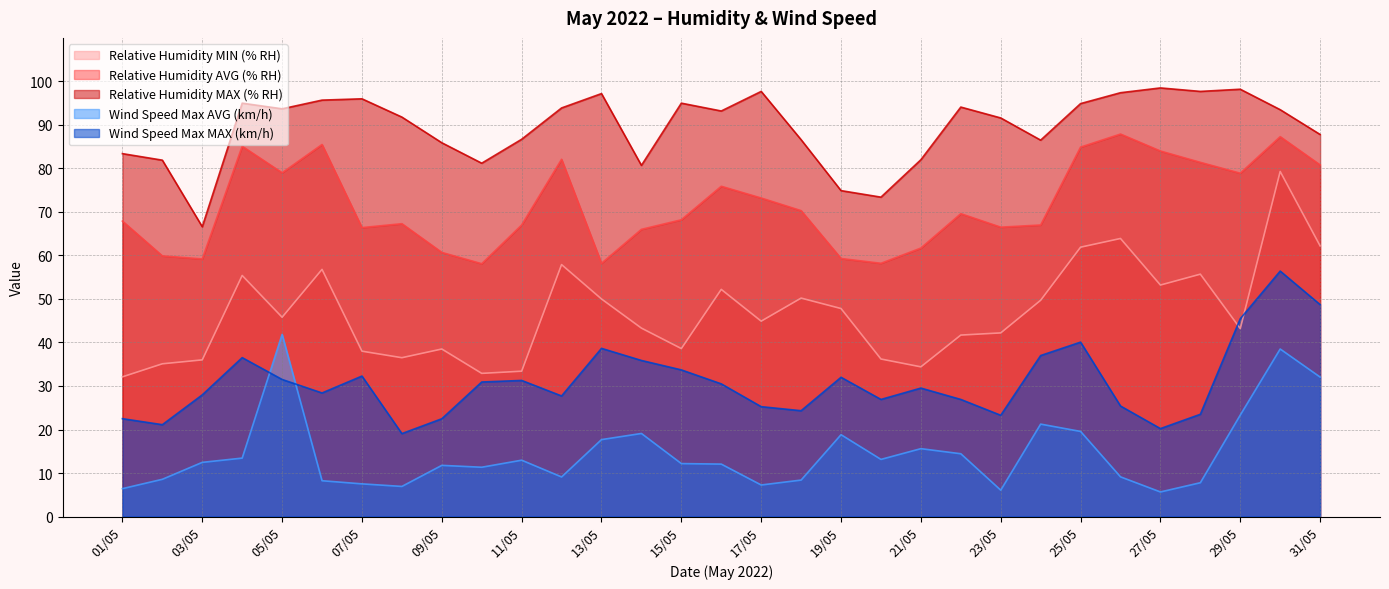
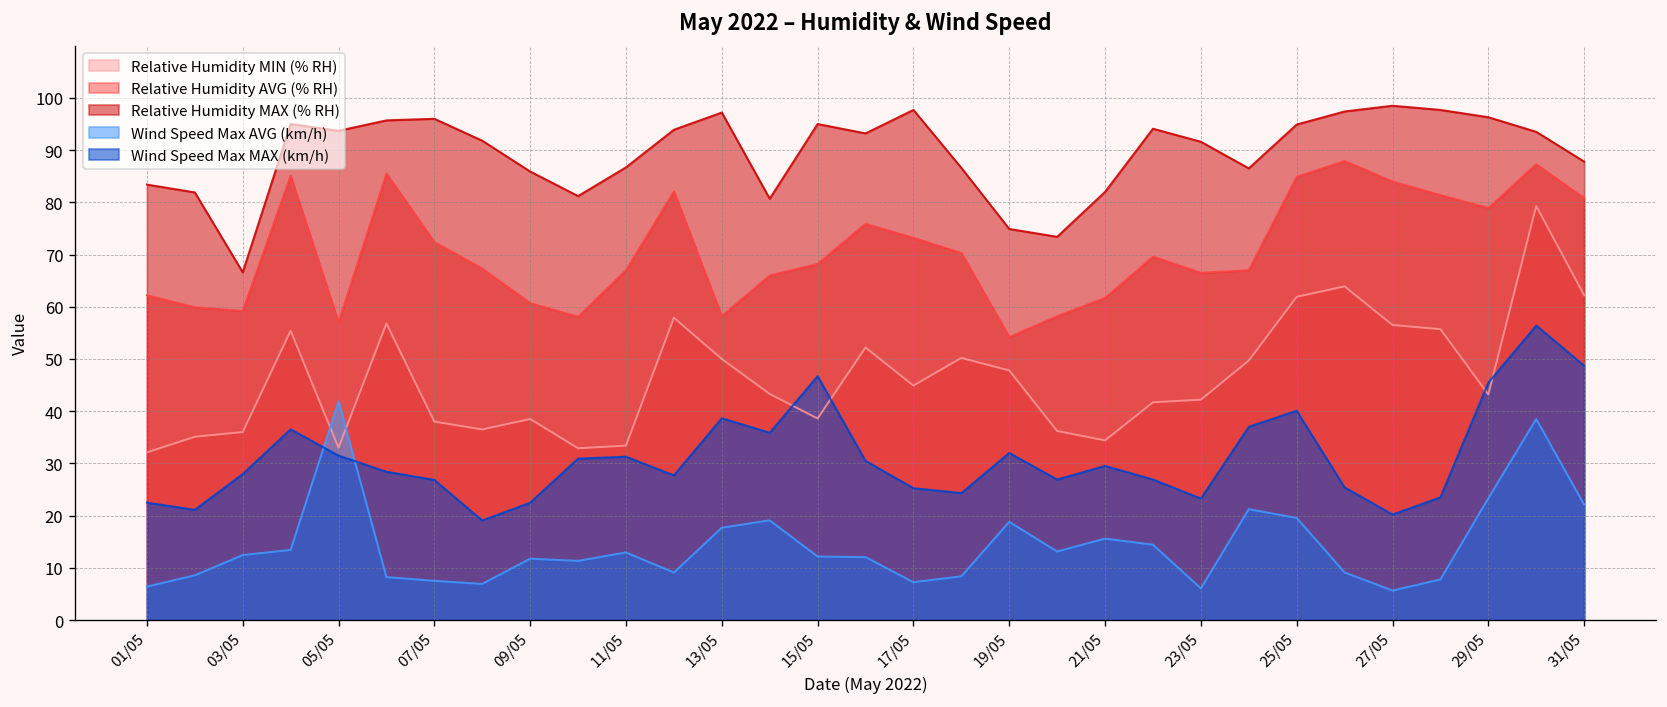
  {
    "Relative Humidity MIN (% RH)": {
      "01/05": 32,
      "03/05": 36,
-     "05/05": 46,
+     "05/05": 33,
      "07/05": 38,
      "09/05": 39,
      "11/05": 33,
      "13/05": 50,
      "15/05": 39,
      "17/05": 45,
      "19/05": 48,
      "21/05": 34,
      "23/05": 42,
      "25/05": 62,
-     "27/05": 53,
+     "27/05": 57,
      "29/05": 43,
      "31/05": 62
    },
    "Relative Humidity AVG (% RH)": {
-     "01/05": 68,
+     "01/05": 62,
      "03/05": 59,
-     "05/05": 79,
-     "07/05": 66,
+     "05/05": 57,
+     "07/05": 72,
      "09/05": 61,
      "11/05": 67,
      "13/05": 58,
      "15/05": 68,
      "17/05": 73,
-     "19/05": 59,
+     "19/05": 54,
      "21/05": 62,
      "23/05": 67,
      "25/05": 85,
      "27/05": 84,
      "29/05": 79,
      "31/05": 81
    },
    "Relative Humidity MAX (% RH)": {
      "01/05": 83,
      "03/05": 67,
      "07/05": 96,
      "09/05": 86,
      "11/05": 87,
      "13/05": 97,
      "15/05": 95,
      "17/05": 98,
      "19/05": 75,
      "21/05": 82,
      "23/05": 92,
      "25/05": 95,
      "27/05": 99,
-     "29/05": 98,
+     "29/05": 96,
      "31/05": 88
    },
    "Wind Speed Max AVG (km/h)": {
      "01/05": 6,
      "03/05": 12,
      "05/05": 42,
      "07/05": 8,
      "09/05": 12,
      "11/05": 13,
      "13/05": 18,
      "15/05": 12,
      "17/05": 7,
      "19/05": 19,
      "21/05": 16,
      "23/05": 6,
      "25/05": 20,
      "27/05": 6,
      "29/05": 23,
-     "31/05": 32
+     "31/05": 22
    },
    "Wind Speed Max MAX (km/h)": {
      "01/05": 22,
      "03/05": 28,
      "05/05": 32,
-     "07/05": 32,
+     "07/05": 27,
      "09/05": 22,
      "11/05": 31,
      "13/05": 39,
-     "15/05": 34,
+     "15/05": 47,
      "17/05": 25,
      "19/05": 32,
      "21/05": 30,
      "23/05": 23,
      "25/05": 40,
      "27/05": 20,
      "29/05": 45,
      "31/05": 49
    }
  }
